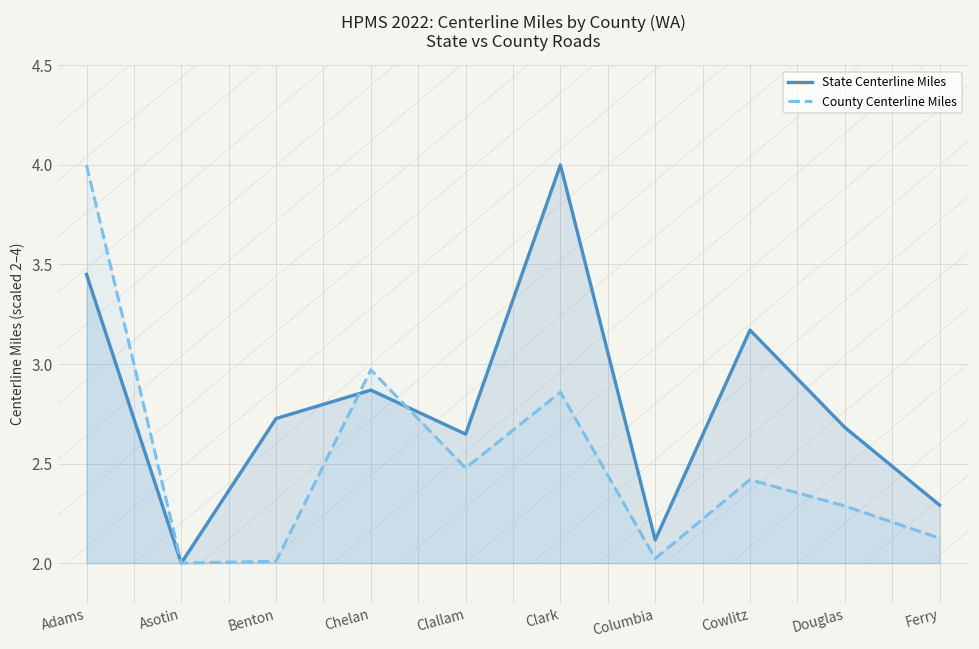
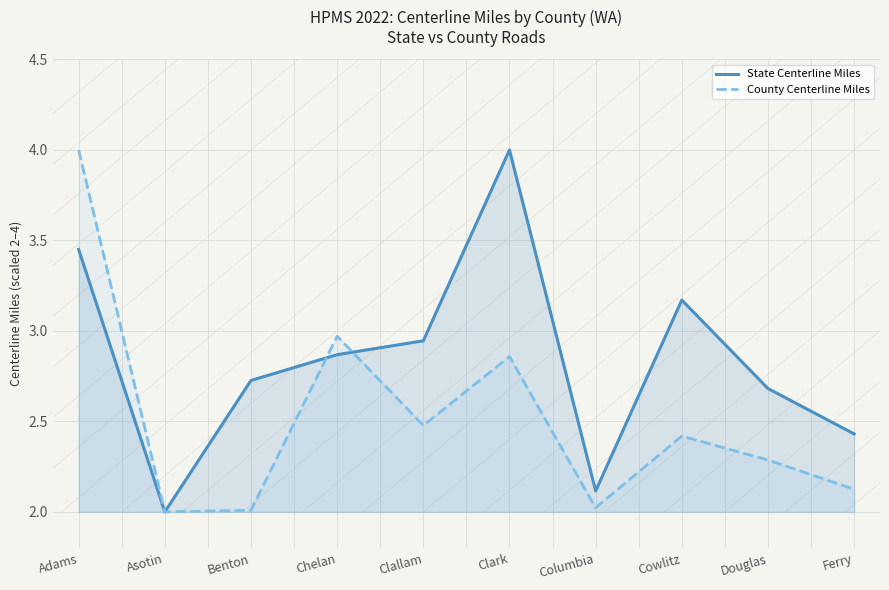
  {
    "State Centerline Miles": {
      "Adams": 3.45,
      "Benton": 2.73,
      "Chelan": 2.87,
-     "Clallam": 2.65,
+     "Clallam": 2.95,
      "Clark": 4.00,
      "Columbia": 2.12,
      "Cowlitz": 3.17,
      "Douglas": 2.68,
-     "Ferry": 2.29
+     "Ferry": 2.43
    },
    "County Centerline Miles": {
      "Adams": 4.00,
      "Benton": 2.01,
      "Chelan": 2.97,
      "Clallam": 2.48,
      "Clark": 2.86,
      "Columbia": 2.02,
      "Cowlitz": 2.42,
      "Douglas": 2.29,
      "Ferry": 2.13
    }
  }
